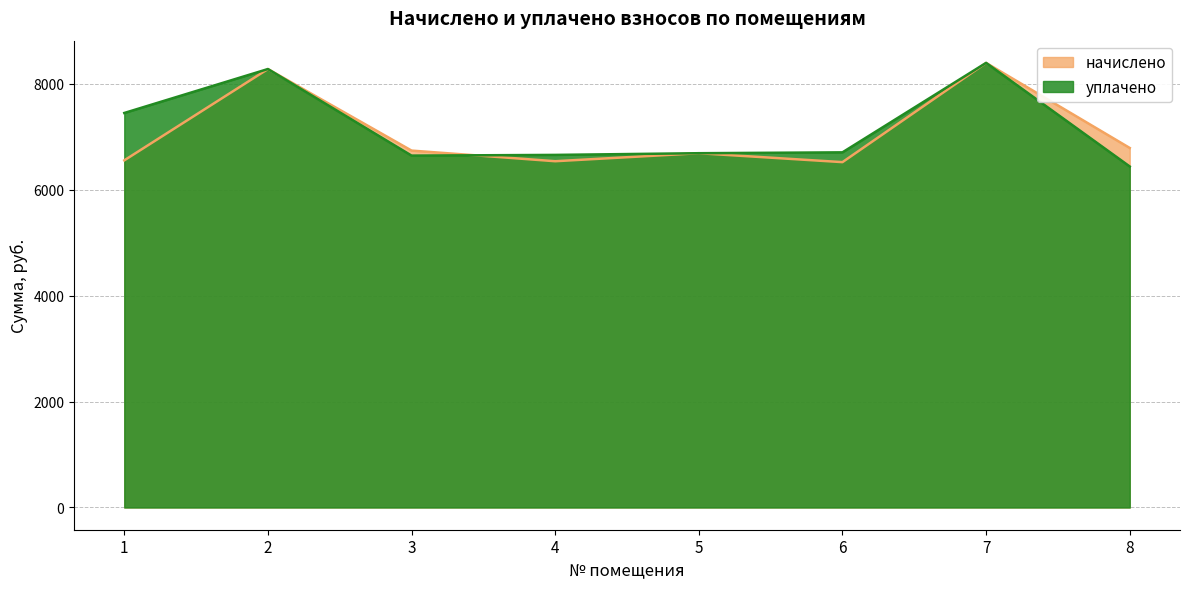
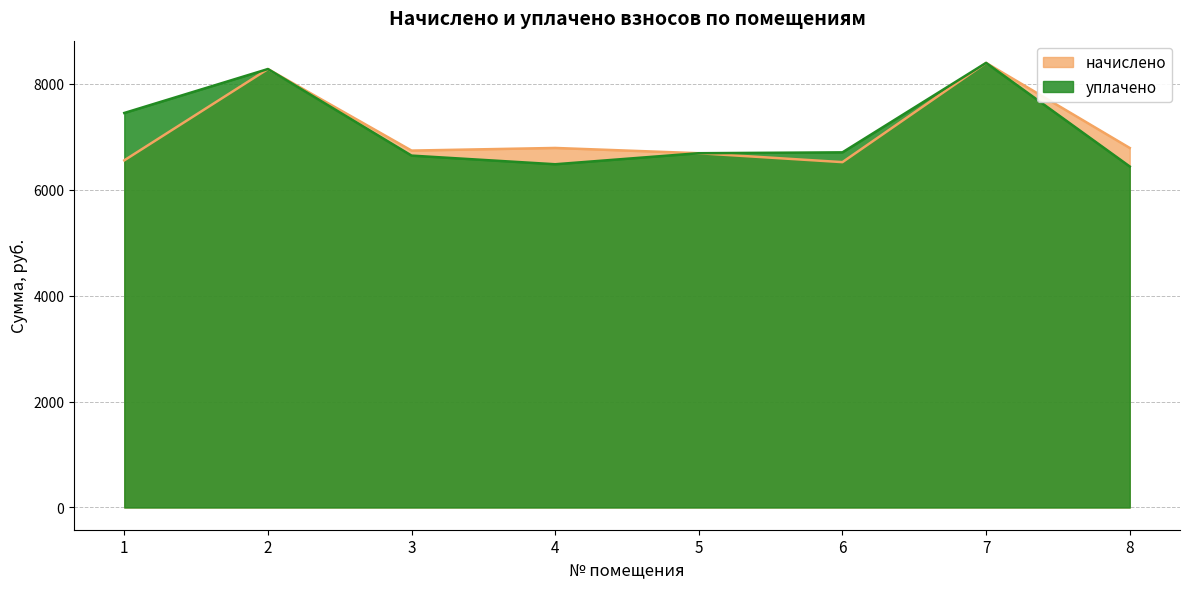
  {
    "начислено": {
      "1": 6600,
      "3": 6700,
-     "4": 6500,
+     "4": 6800,
      "6": 6500,
      "8": 6800
    },
    "уплачено": {
      "1": 7500,
      "3": 6600,
-     "4": 6700,
+     "4": 6500,
      "6": 6700,
      "8": 6400
    }
  }
